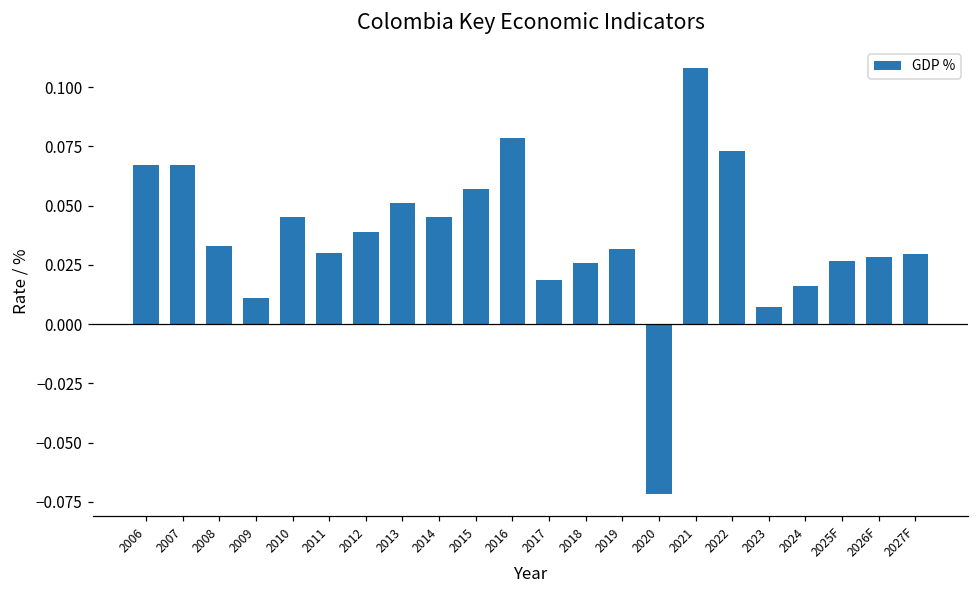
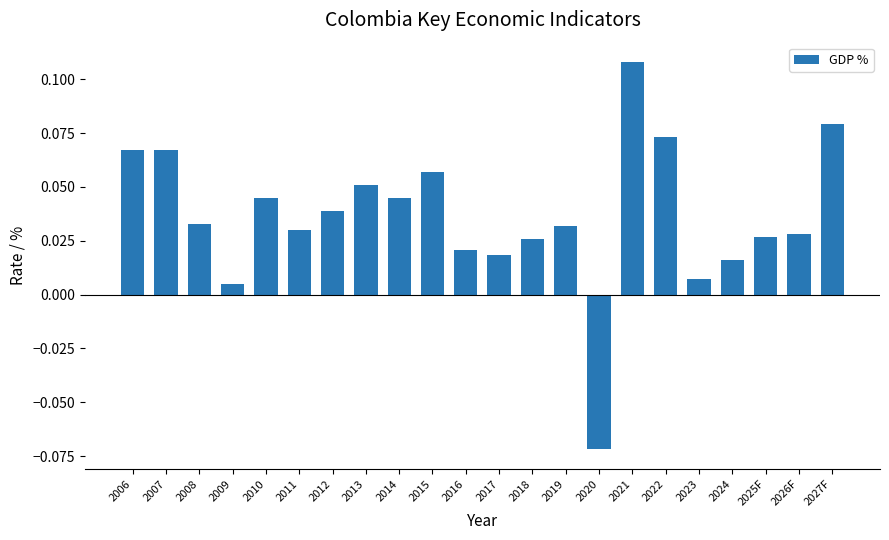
  {
    "2006": 0.067,
    "2007": 0.067,
    "2008": 0.033,
-   "2009": 0.011,
+   "2009": 0.005,
    "2010": 0.045,
    "2011": 0.030,
    "2012": 0.039,
    "2013": 0.051,
    "2014": 0.045,
    "2015": 0.057,
-   "2016": 0.079,
+   "2016": 0.021,
    "2017": 0.018,
    "2018": 0.026,
    "2019": 0.032,
    "2020": -0.072,
    "2021": 0.108,
    "2022": 0.073,
    "2023": 0.007,
    "2024": 0.016,
    "2025F": 0.027,
    "2026F": 0.028,
-   "2027F": 0.030
+   "2027F": 0.079
  }
